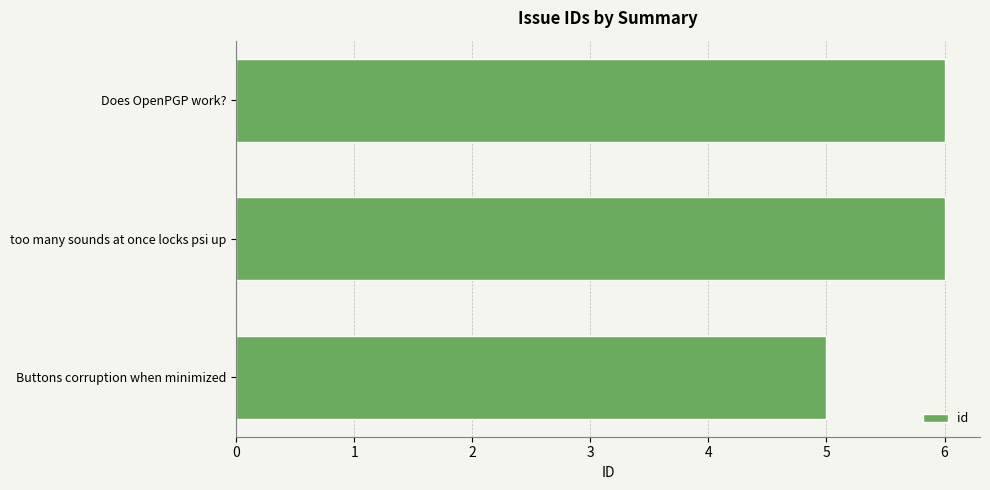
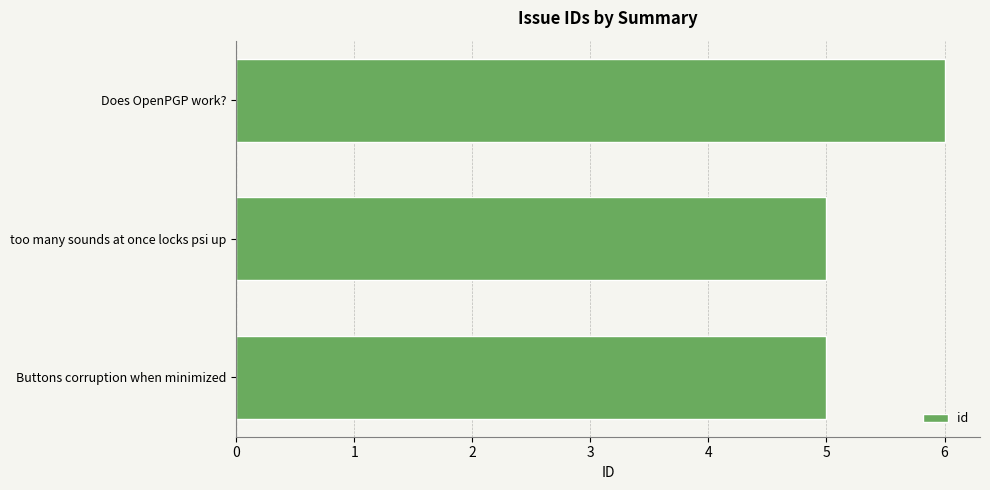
  {
    "Does OpenPGP work?": 6,
-   "too many sounds at once locks psi up": 6,
+   "too many sounds at once locks psi up": 5,
    "Buttons corruption when minimized": 5
  }
